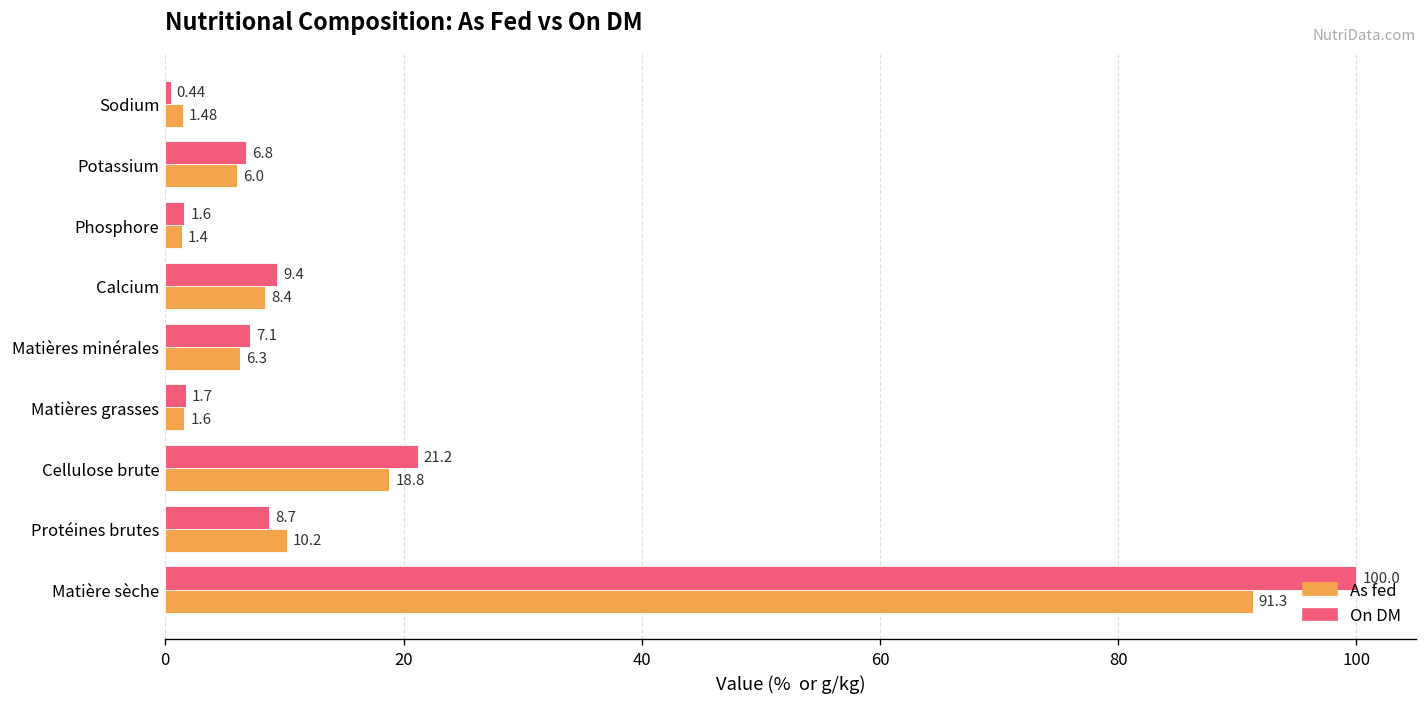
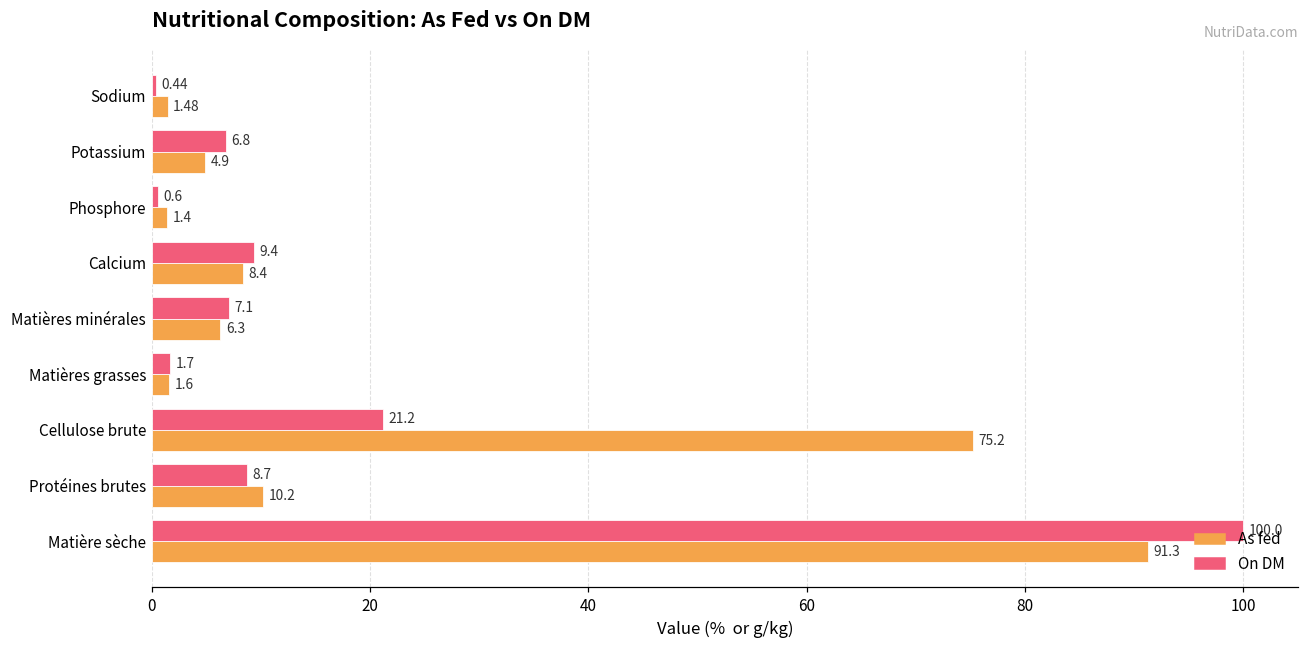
  {
    "As fed": {
      "Sodium": 1.48,
-     "Potassium": 6.0,
+     "Potassium": 4.9,
      "Phosphore": 1.4,
      "Calcium": 8.4,
      "Matières minérales": 6.3,
      "Matières grasses": 1.6,
-     "Cellulose brute": 18.8,
+     "Cellulose brute": 75.2,
      "Protéines brutes": 10.2,
      "Matière sèche": 91.3
    },
    "On DM": {
      "Sodium": 0.44,
      "Potassium": 6.8,
-     "Phosphore": 1.6,
+     "Phosphore": 0.6,
      "Calcium": 9.4,
      "Matières minérales": 7.1,
      "Matières grasses": 1.7,
      "Cellulose brute": 21.2,
      "Protéines brutes": 8.7,
      "Matière sèche": 100.0
    }
  }
